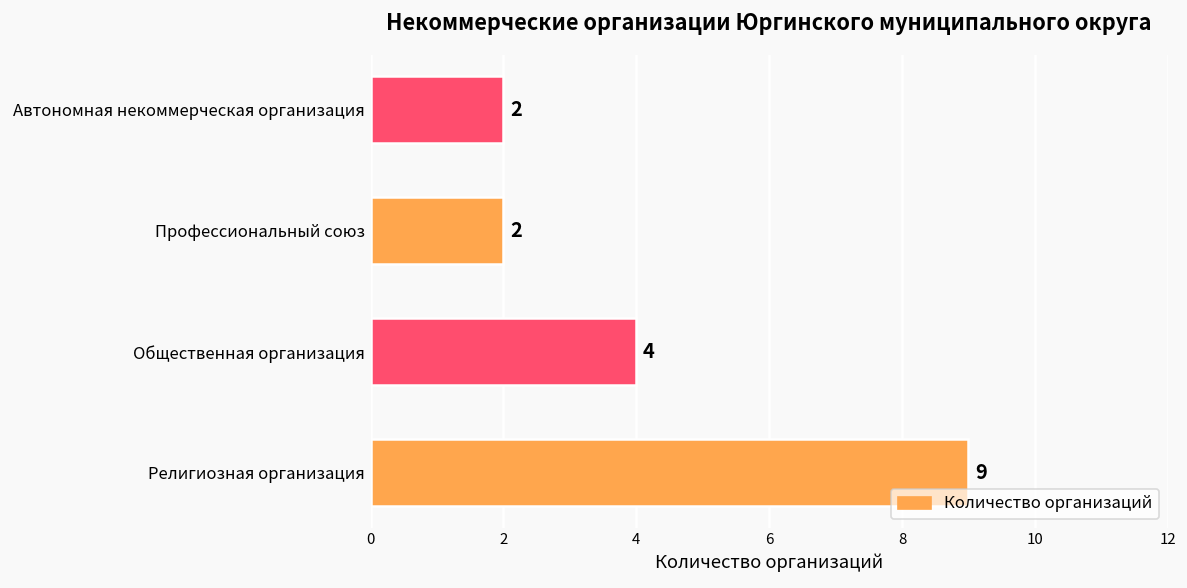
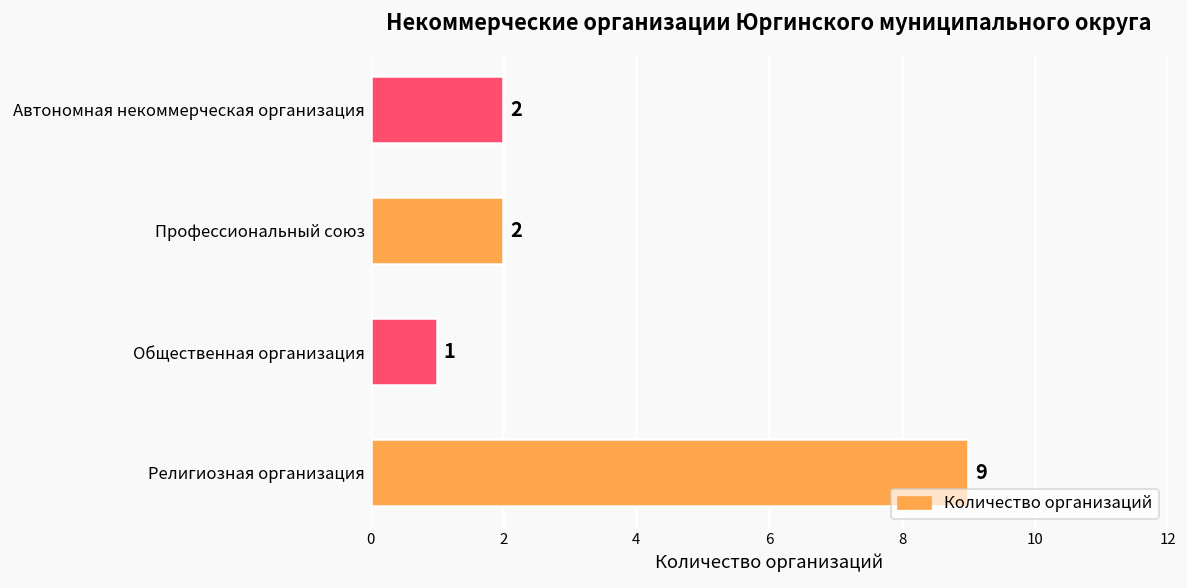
  {
    "Автономная некоммерческая организация": 2,
    "Профессиональный союз": 2,
-   "Общественная организация": 4,
+   "Общественная организация": 1,
    "Религиозная организация": 9
  }
